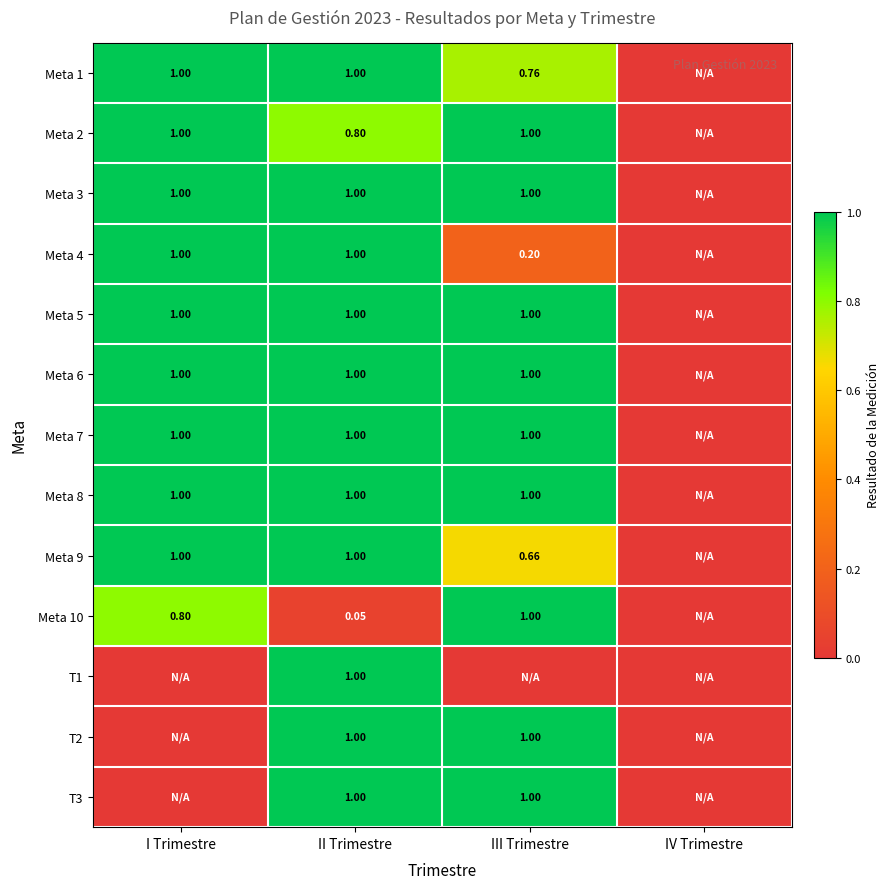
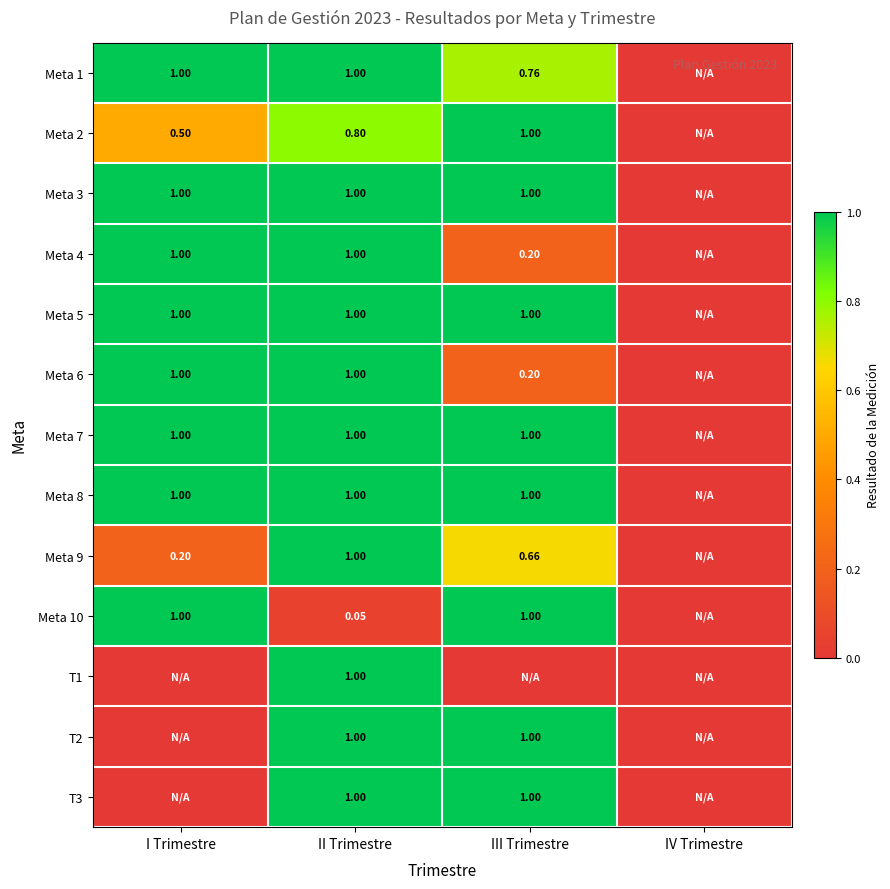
  {
    "Meta 1": {
      "I Trimestre": 1.00,
      "II Trimestre": 1.00,
      "III Trimestre": 0.76,
      "IV Trimestre": 2023
    },
    "Meta 2": {
-     "I Trimestre": 1.00,
+     "I Trimestre": 0.50,
      "II Trimestre": 0.80,
      "III Trimestre": 1.00
    },
    "Meta 3": {
      "I Trimestre": 1.00,
      "II Trimestre": 1.00,
      "III Trimestre": 1.00
    },
    "Meta 4": {
      "I Trimestre": 1.00,
      "II Trimestre": 1.00,
      "III Trimestre": 0.20
    },
    "Meta 5": {
      "I Trimestre": 1.00,
      "II Trimestre": 1.00,
      "III Trimestre": 1.00
    },
    "Meta 6": {
      "I Trimestre": 1.00,
      "II Trimestre": 1.00,
-     "III Trimestre": 1.00
+     "III Trimestre": 0.20
    },
    "Meta 7": {
      "I Trimestre": 1.00,
      "II Trimestre": 1.00,
      "III Trimestre": 1.00
    },
    "Meta 8": {
      "I Trimestre": 1.00,
      "II Trimestre": 1.00,
      "III Trimestre": 1.00
    },
    "Meta 9": {
-     "I Trimestre": 1.00,
+     "I Trimestre": 0.20,
      "II Trimestre": 1.00,
      "III Trimestre": 0.66
    },
    "Meta 10": {
-     "I Trimestre": 0.80,
+     "I Trimestre": 1.00,
      "II Trimestre": 0.05,
      "III Trimestre": 1.00
    },
    "T1": {
      "II Trimestre": 1.00
    },
    "T2": {
      "II Trimestre": 1.00,
      "III Trimestre": 1.00
    },
    "T3": {
      "II Trimestre": 1.00,
      "III Trimestre": 1.00
    }
  }
